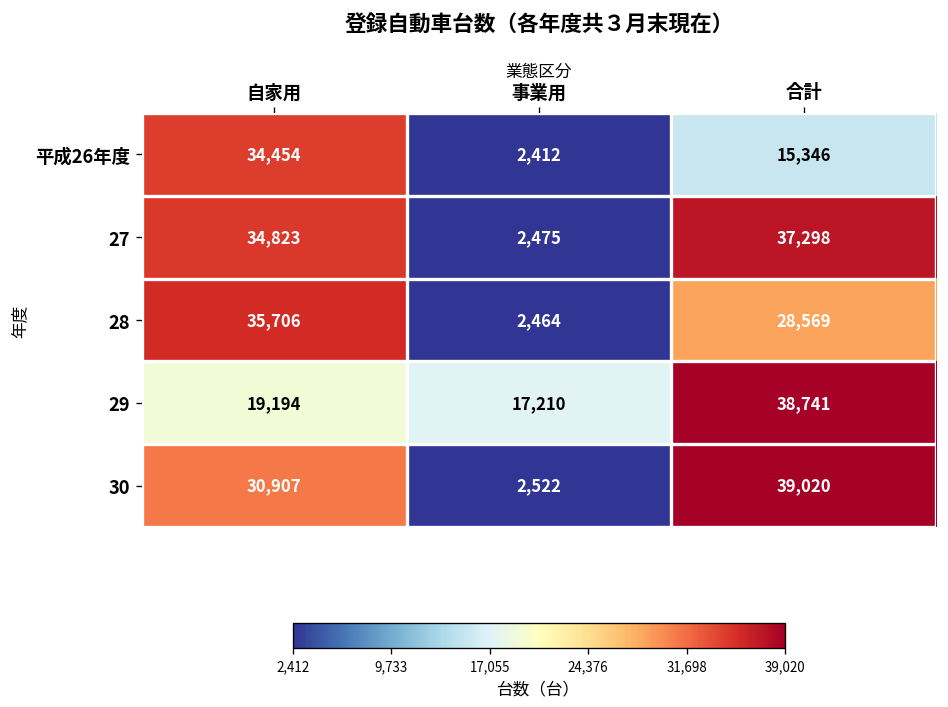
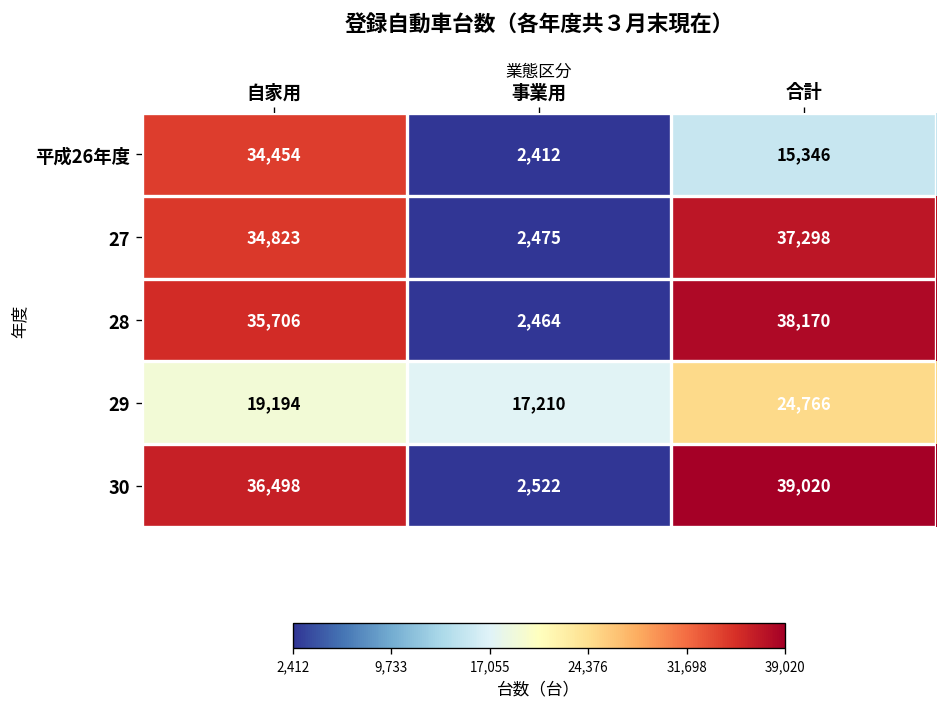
  {
    "平成26年度": {
      "自家用": "34,454",
      "事業用": "2,412",
      "合計": "15,346"
    },
    "27": {
      "自家用": "34,823",
      "事業用": "2,475",
      "合計": "37,298"
    },
    "28": {
      "自家用": "35,706",
      "事業用": "2,464",
-     "合計": "28,569"
+     "合計": "38,170"
    },
    "29": {
      "自家用": "19,194",
      "事業用": "17,210",
-     "合計": "38,741"
+     "合計": "24,766"
    },
    "30": {
-     "自家用": "30,907",
+     "自家用": "36,498",
      "事業用": "2,522",
      "合計": "39,020"
    }
  }
